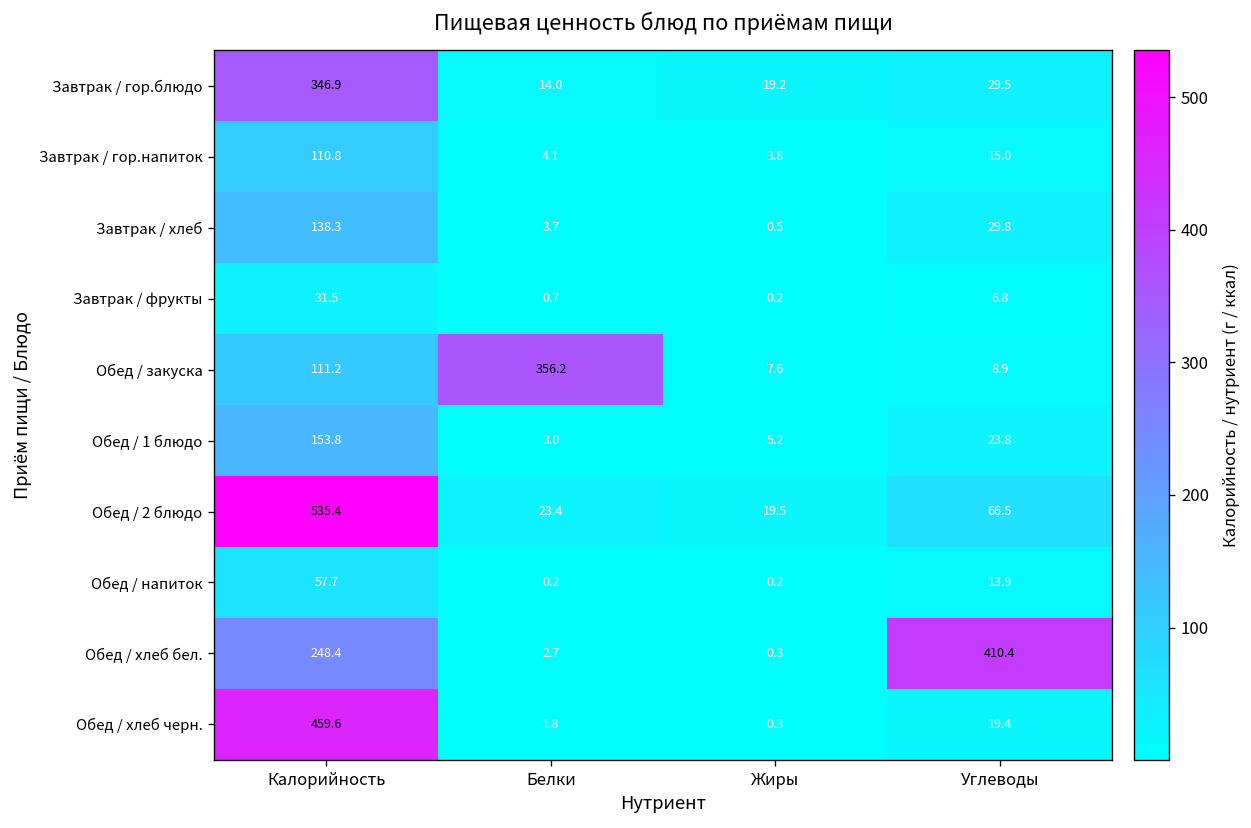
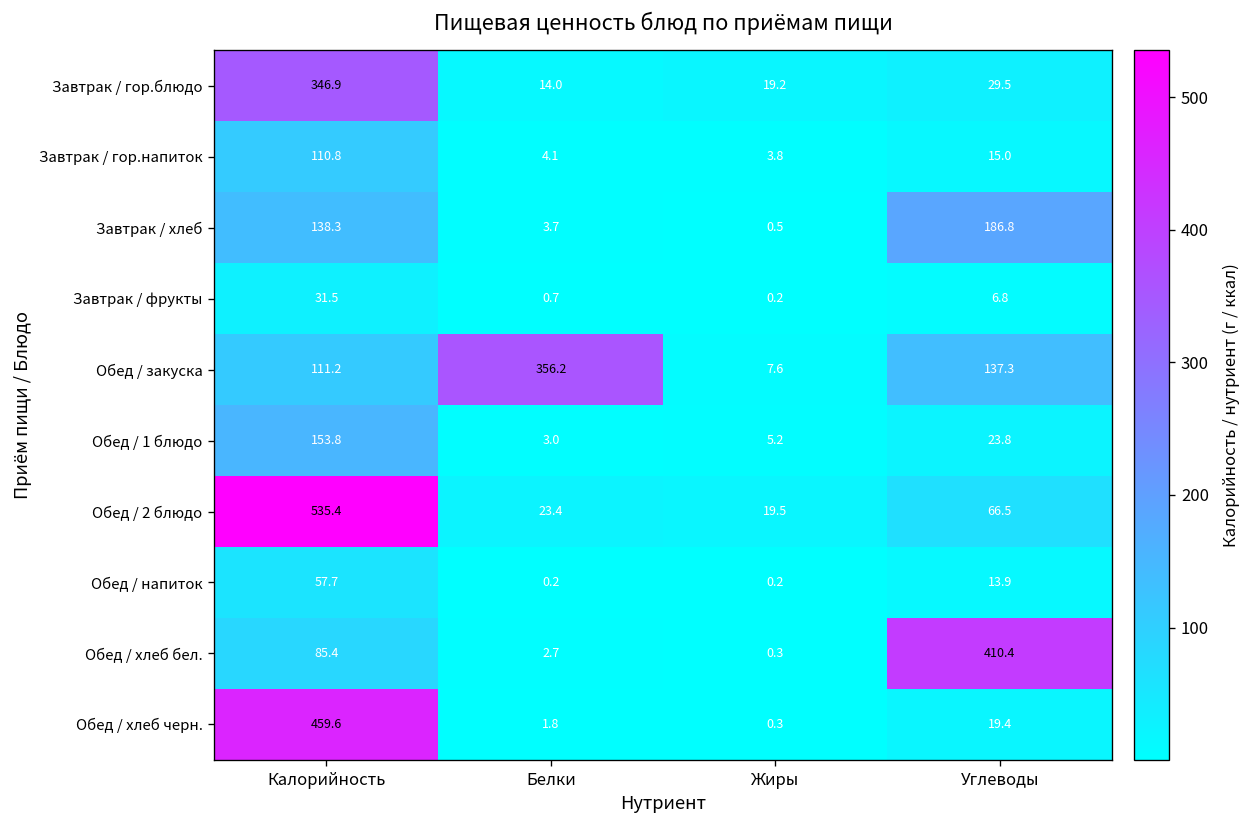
  {
    "Завтрак / гор.блюдо": {
      "Калорийность": 346.9,
      "Белки": 14.0,
      "Жиры": 19.2,
      "Углеводы": 29.5
    },
    "Завтрак / гор.напиток": {
      "Калорийность": 110.8,
      "Белки": 4.1,
      "Жиры": 3.8,
      "Углеводы": 15.0
    },
    "Завтрак / хлеб": {
      "Калорийность": 138.3,
      "Белки": 3.7,
      "Жиры": 0.5,
-     "Углеводы": 29.8
+     "Углеводы": 186.8
    },
    "Завтрак / фрукты": {
      "Калорийность": 31.5,
      "Белки": 0.7,
      "Жиры": 0.2,
      "Углеводы": 6.8
    },
    "Обед / закуска": {
      "Калорийность": 111.2,
      "Белки": 356.2,
      "Жиры": 7.6,
-     "Углеводы": 8.9
+     "Углеводы": 137.3
    },
    "Обед / 1 блюдо": {
      "Калорийность": 153.8,
      "Белки": 3.0,
      "Жиры": 5.2,
      "Углеводы": 23.8
    },
    "Обед / 2 блюдо": {
      "Калорийность": 535.4,
      "Белки": 23.4,
      "Жиры": 19.5,
      "Углеводы": 66.5
    },
    "Обед / напиток": {
      "Калорийность": 57.7,
      "Белки": 0.2,
      "Жиры": 0.2,
      "Углеводы": 13.9
    },
    "Обед / хлеб бел.": {
-     "Калорийность": 248.4,
+     "Калорийность": 85.4,
      "Белки": 2.7,
      "Жиры": 0.3,
      "Углеводы": 410.4
    },
    "Обед / хлеб черн.": {
      "Калорийность": 459.6,
      "Белки": 1.8,
      "Жиры": 0.3,
      "Углеводы": 19.4
    }
  }
